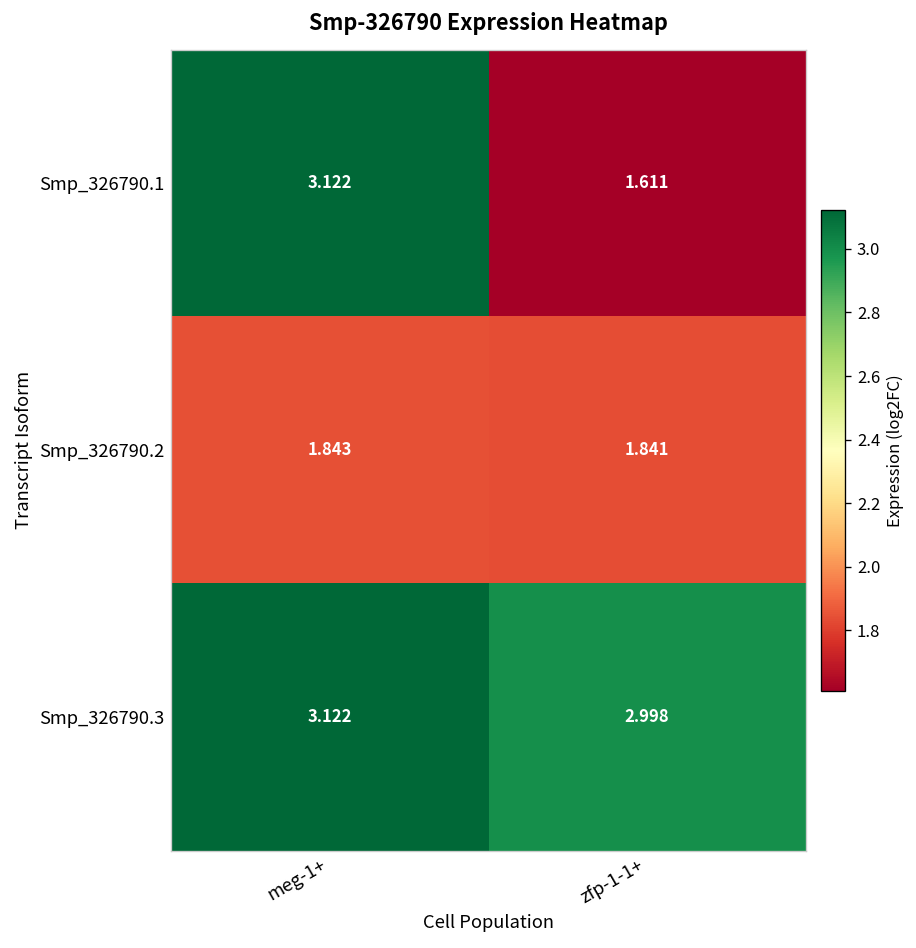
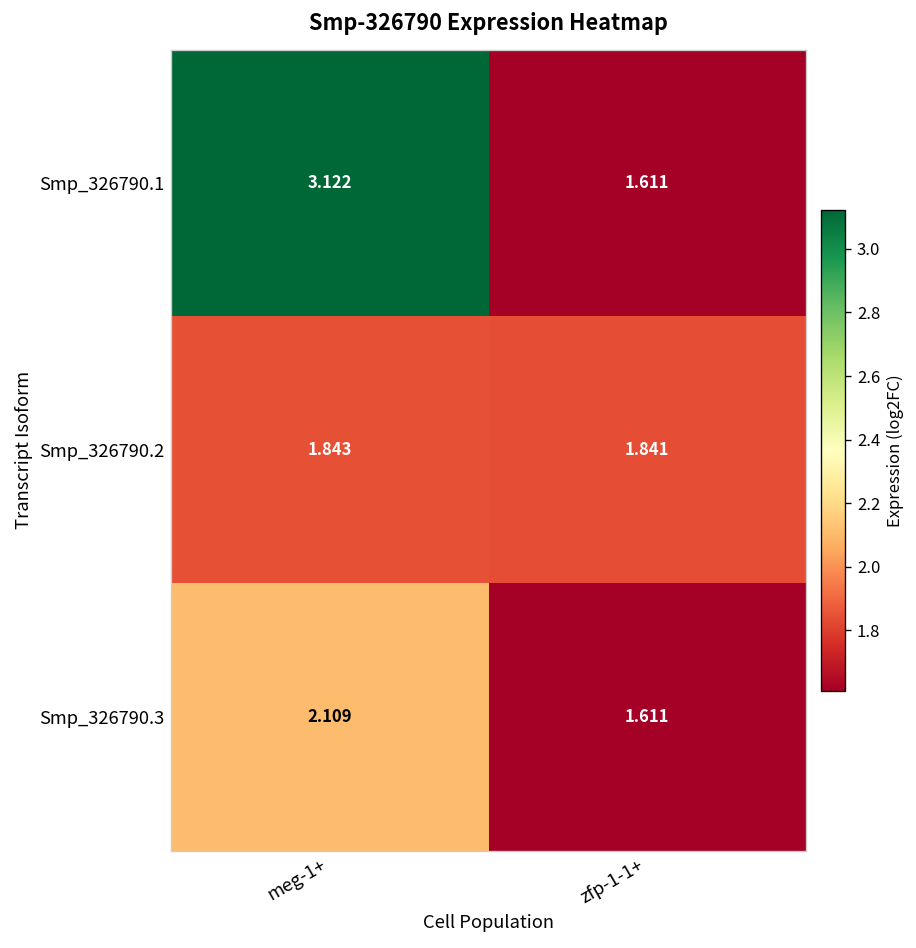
  {
    "Smp_326790.1": {
      "meg-1+": 3.122,
      "zfp-1-1+": 1.611
    },
    "Smp_326790.2": {
      "meg-1+": 1.843,
      "zfp-1-1+": 1.841
    },
    "Smp_326790.3": {
-     "meg-1+": 3.122,
-     "zfp-1-1+": 2.998
+     "meg-1+": 2.109,
+     "zfp-1-1+": 1.611
    }
  }
